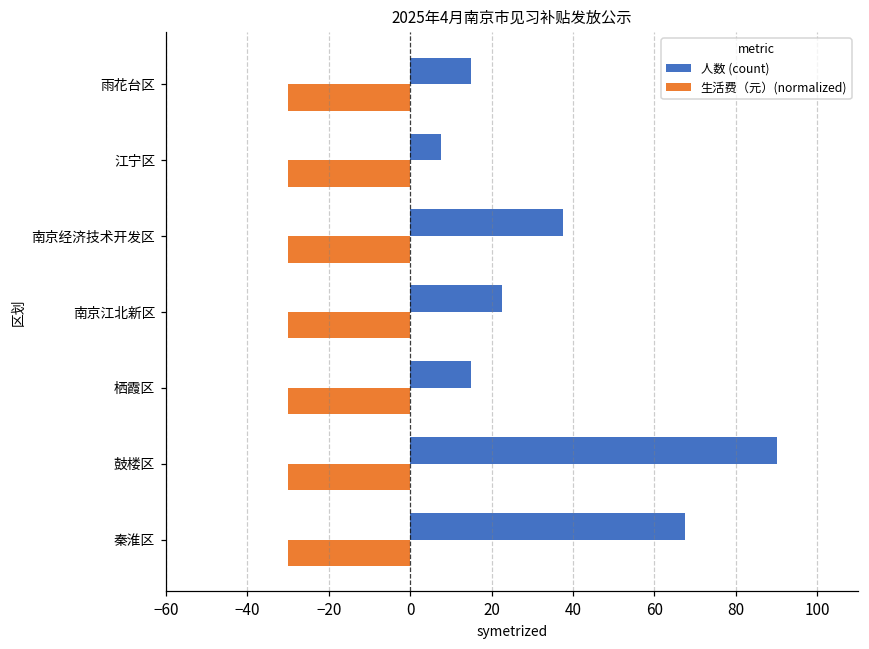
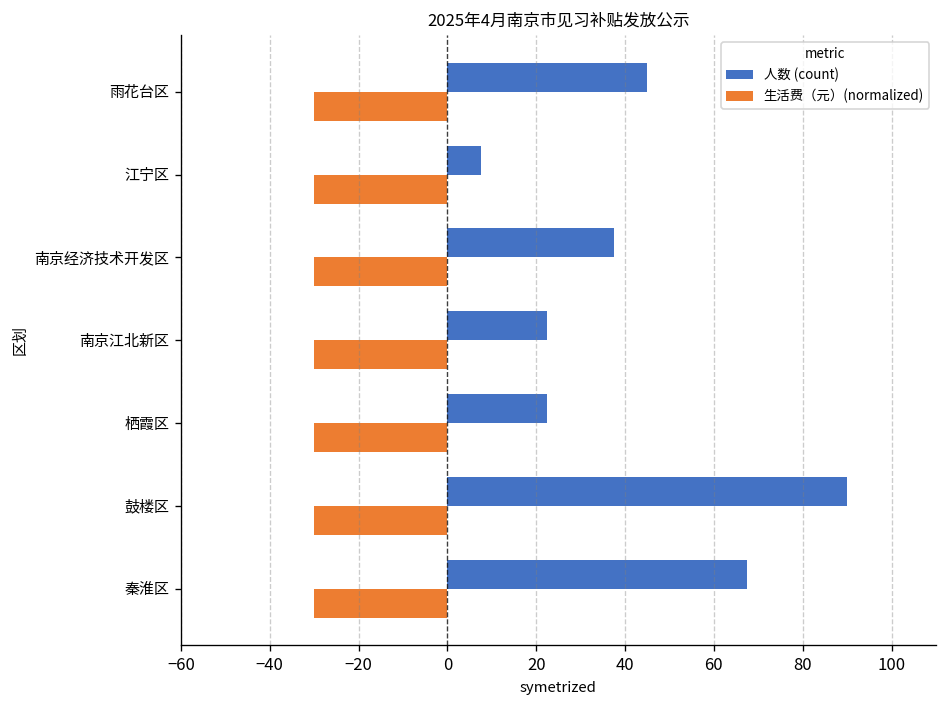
  {
    "人数 (count)": {
-     "雨花台区": 15,
+     "雨花台区": 45,
      "江宁区": 8,
      "南京经济技术开发区": 38,
      "南京江北新区": 23,
-     "栖霞区": 15,
+     "栖霞区": 23,
      "鼓楼区": 90,
      "秦淮区": 68
    },
    "生活费（元）(normalized)": {
      "雨花台区": -30,
      "江宁区": -30,
      "南京经济技术开发区": -30,
      "南京江北新区": -30,
      "栖霞区": -30,
      "鼓楼区": -30,
      "秦淮区": -30
    }
  }
